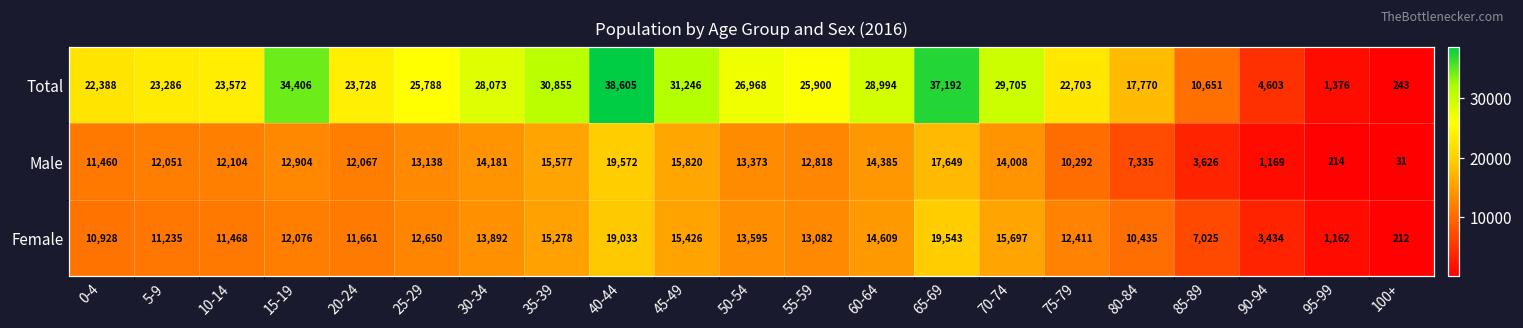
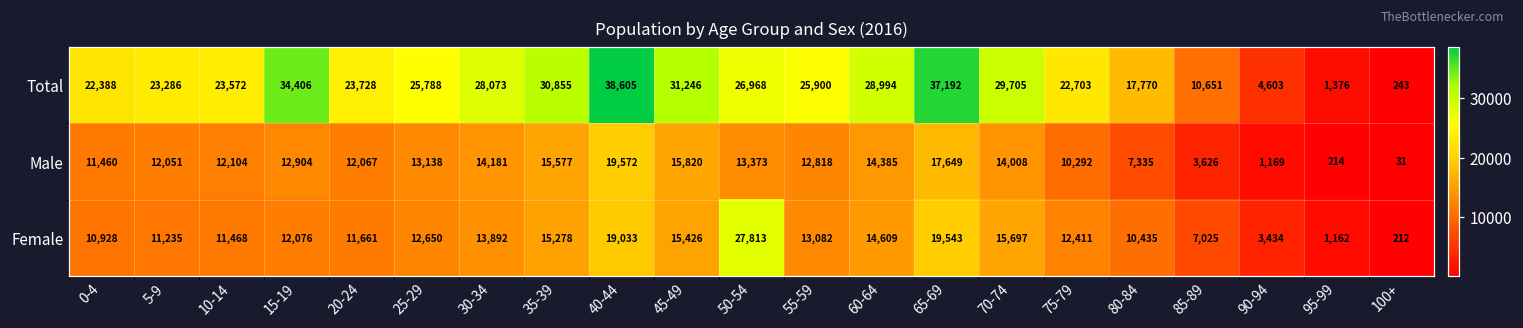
  {
    "Total": {
      "0-4": "22,388",
      "5-9": "23,286",
      "10-14": "23,572",
      "15-19": "34,406",
      "20-24": "23,728",
      "25-29": "25,788",
      "30-34": "28,073",
      "35-39": "30,855",
      "40-44": "38,605",
      "45-49": "31,246",
      "50-54": "26,968",
      "55-59": "25,900",
      "60-64": "28,994",
      "65-69": "37,192",
      "70-74": "29,705",
      "75-79": "22,703",
      "80-84": "17,770",
      "85-89": "10,651",
      "90-94": "4,603",
      "95-99": "1,376",
      "100+": "243"
    },
    "Male": {
      "0-4": "11,460",
      "5-9": "12,051",
      "10-14": "12,104",
      "15-19": "12,904",
      "20-24": "12,067",
      "25-29": "13,138",
      "30-34": "14,181",
      "35-39": "15,577",
      "40-44": "19,572",
      "45-49": "15,820",
      "50-54": "13,373",
      "55-59": "12,818",
      "60-64": "14,385",
      "65-69": "17,649",
      "70-74": "14,008",
      "75-79": "10,292",
      "80-84": "7,335",
      "85-89": "3,626",
      "90-94": "1,169",
      "95-99": "214",
      "100+": "31"
    },
    "Female": {
      "0-4": "10,928",
      "5-9": "11,235",
      "10-14": "11,468",
      "15-19": "12,076",
      "20-24": "11,661",
      "25-29": "12,650",
      "30-34": "13,892",
      "35-39": "15,278",
      "40-44": "19,033",
      "45-49": "15,426",
-     "50-54": "13,595",
+     "50-54": "27,813",
      "55-59": "13,082",
      "60-64": "14,609",
      "65-69": "19,543",
      "70-74": "15,697",
      "75-79": "12,411",
      "80-84": "10,435",
      "85-89": "7,025",
      "90-94": "3,434",
      "95-99": "1,162",
      "100+": "212"
    }
  }
